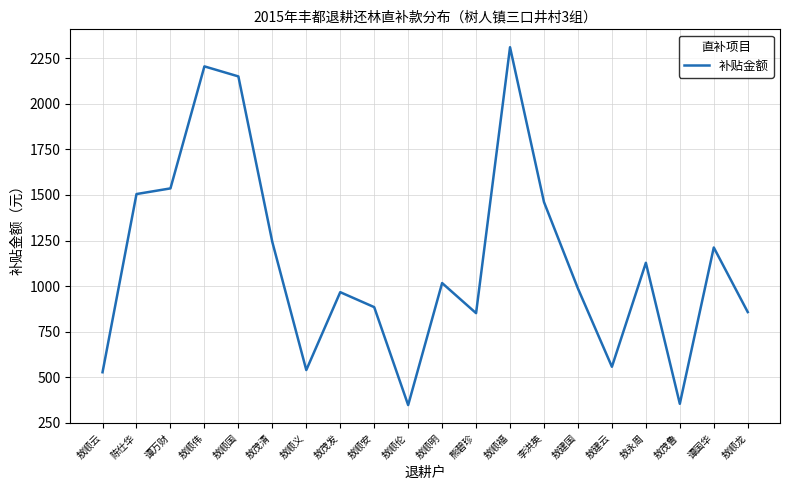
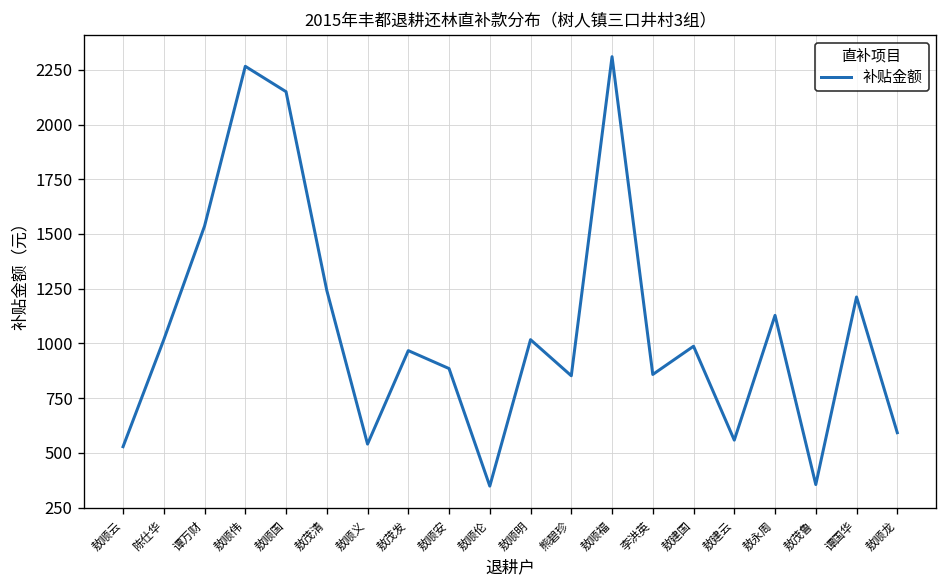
  {
    "敖顺云": 530,
-   "陈仕华": 1510,
+   "陈仕华": 1020,
    "谭万财": 1540,
-   "敖顺伟": 2210,
+   "敖顺伟": 2270,
    "敖顺国": 2150,
    "敖茂清": 1240,
    "敖顺义": 540,
    "敖茂发": 970,
    "敖顺安": 890,
    "敖顺伦": 350,
    "敖顺明": 1020,
    "熊碧珍": 850,
    "敖顺福": 2310,
-   "李洪英": 1460,
+   "李洪英": 860,
    "敖建国": 990,
    "敖建云": 560,
    "敖永周": 1130,
    "敖茂鲁": 360,
    "谭国华": 1210,
-   "敖顺龙": 860
+   "敖顺龙": 590
  }
